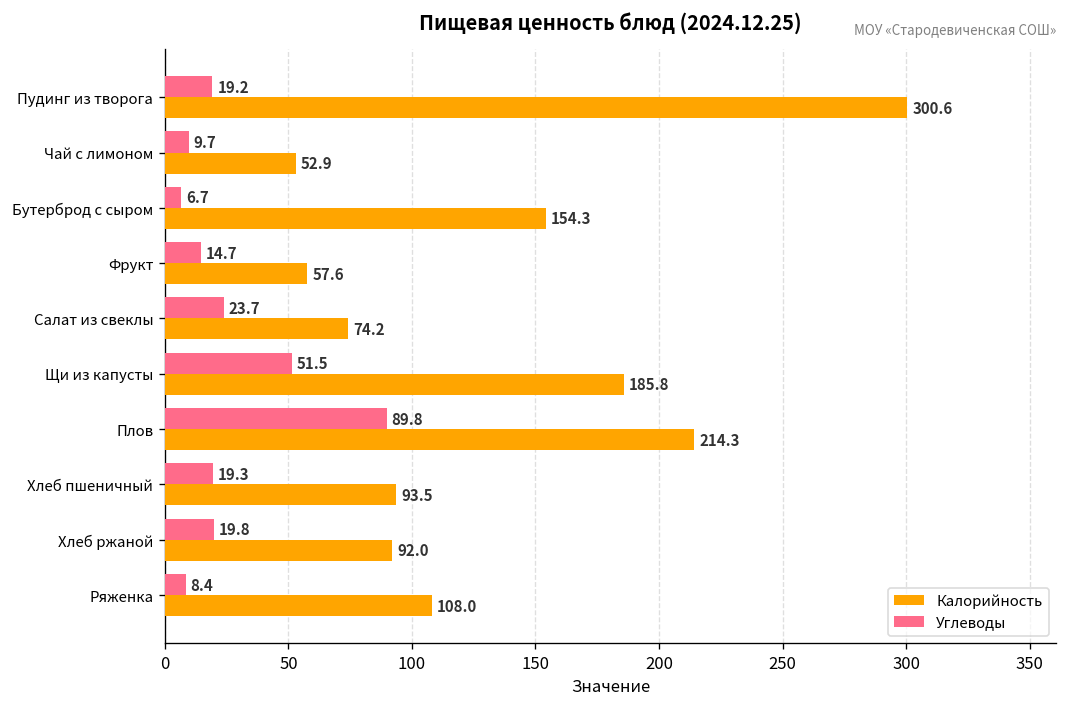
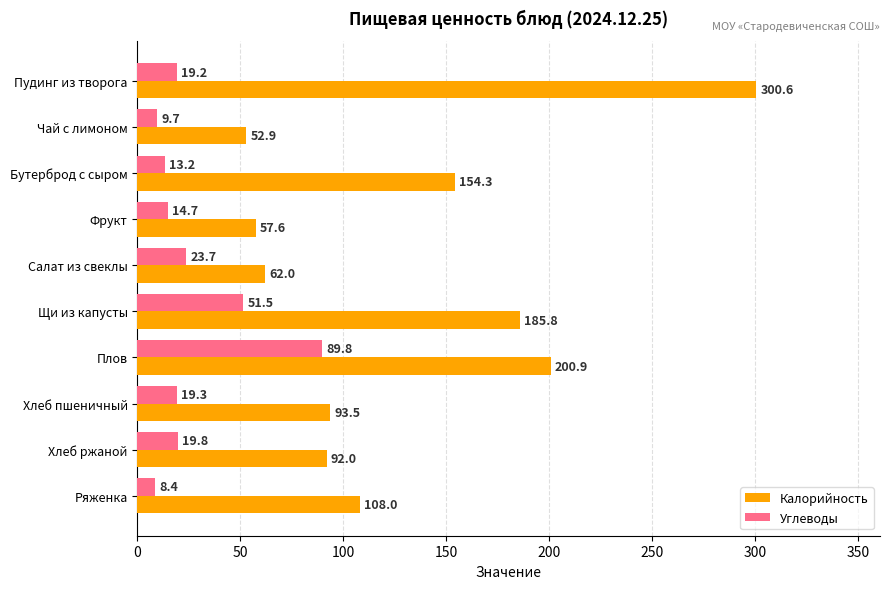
  {
    "Калорийность": {
      "Пудинг из творога": 300.6,
      "Чай с лимоном": 52.9,
      "Бутерброд с сыром": 154.3,
      "Фрукт": 57.6,
-     "Салат из свеклы": 74.2,
+     "Салат из свеклы": 62.0,
      "Щи из капусты": 185.8,
-     "Плов": 214.3,
+     "Плов": 200.9,
      "Хлеб пшеничный": 93.5,
      "Хлеб ржаной": 92.0,
      "Ряженка": 108.0
    },
    "Углеводы": {
      "Пудинг из творога": 19.2,
      "Чай с лимоном": 9.7,
-     "Бутерброд с сыром": 6.7,
+     "Бутерброд с сыром": 13.2,
      "Фрукт": 14.7,
      "Салат из свеклы": 23.7,
      "Щи из капусты": 51.5,
      "Плов": 89.8,
      "Хлеб пшеничный": 19.3,
      "Хлеб ржаной": 19.8,
      "Ряженка": 8.4
    }
  }
